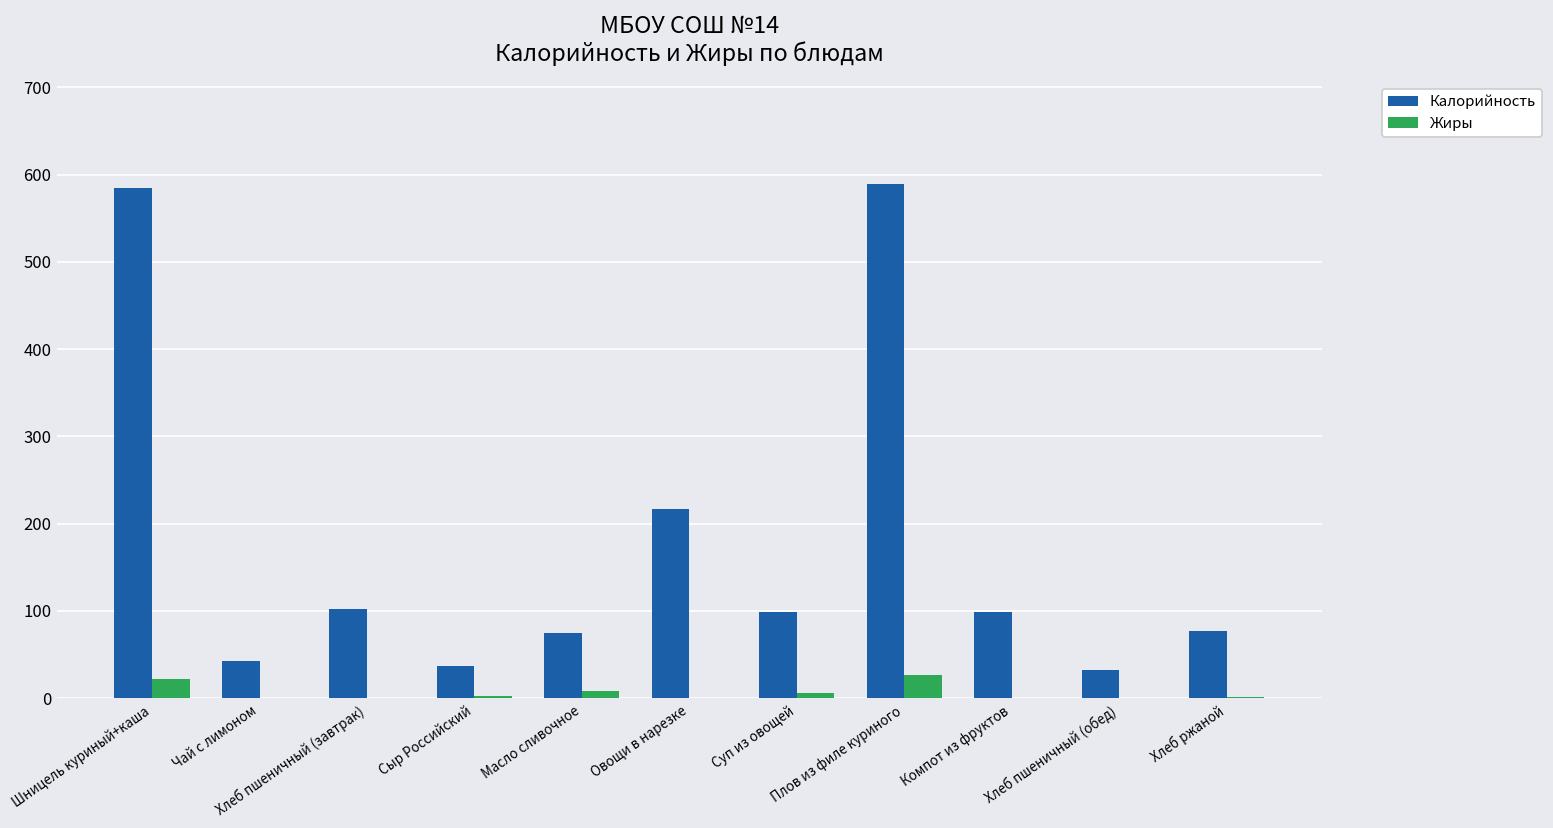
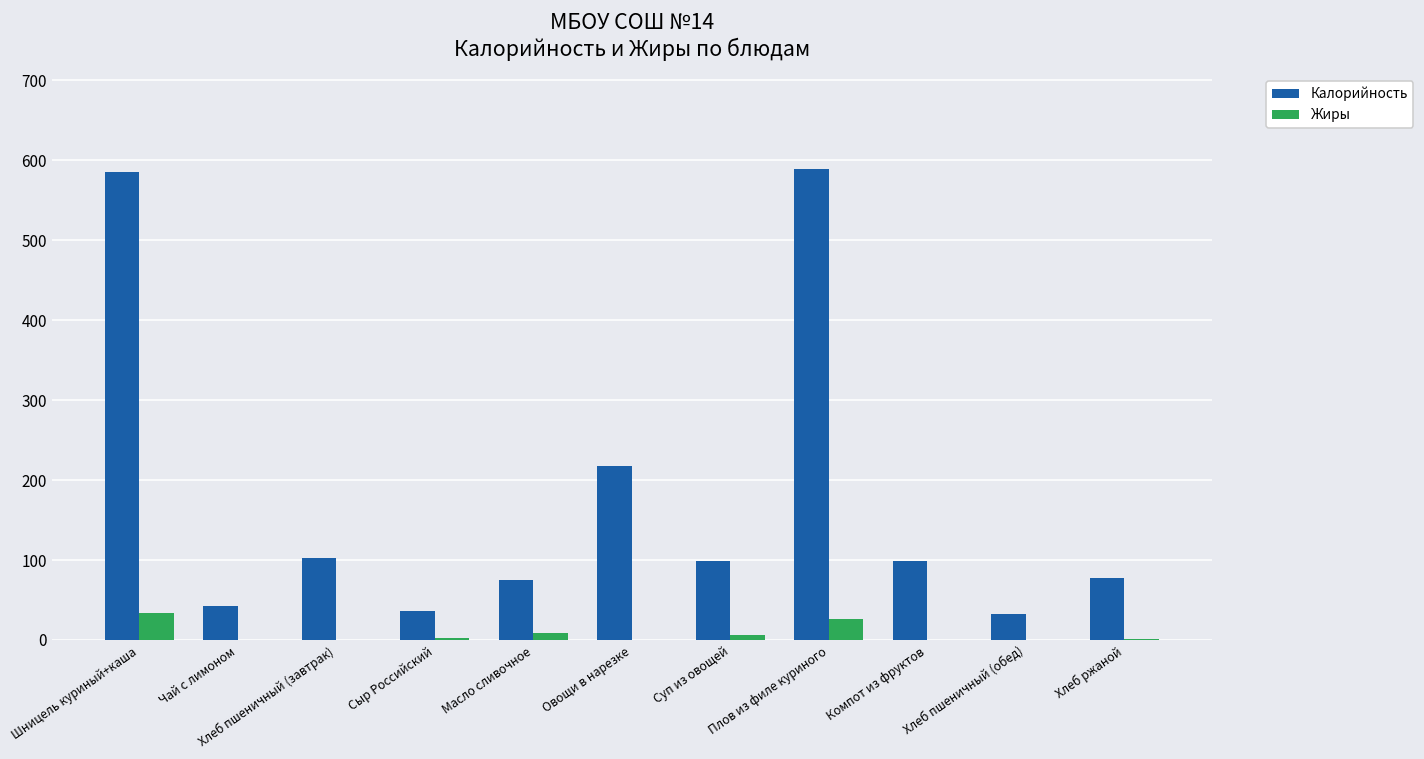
  {
    "Калорийность": {
      "Шницель куриный+каша": 580,
      "Чай с лимоном": 40,
      "Хлеб пшеничный (завтрак)": 100,
      "Сыр Российский": 40,
      "Масло сливочное": 80,
      "Овощи в нарезке": 220,
      "Суп из овощей": 100,
      "Плов из филе куриного": 590,
      "Компот из фруктов": 100,
      "Хлеб пшеничный (обед)": 30,
      "Хлеб ржаной": 80
    },
    "Жиры": {
-     "Шницель куриный+каша": 20,
+     "Шницель куриный+каша": 30,
      "Чай с лимоном": 0,
      "Масло сливочное": 10,
      "Суп из овощей": 10,
      "Плов из филе куриного": 30
    }
  }
